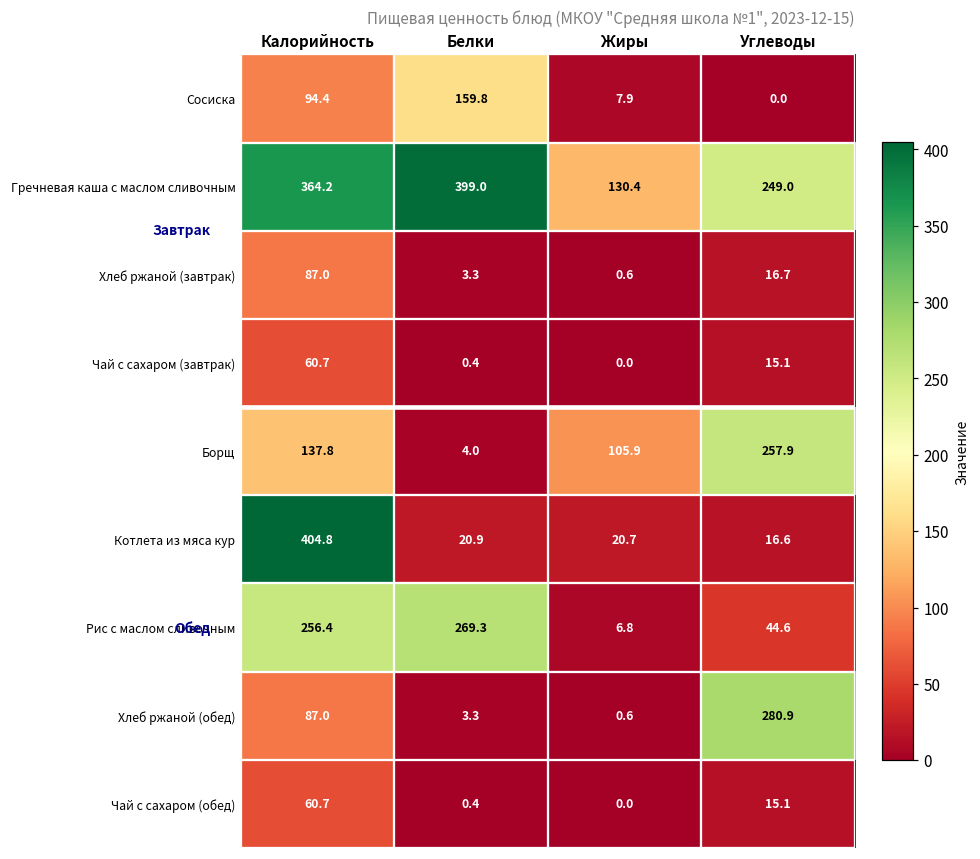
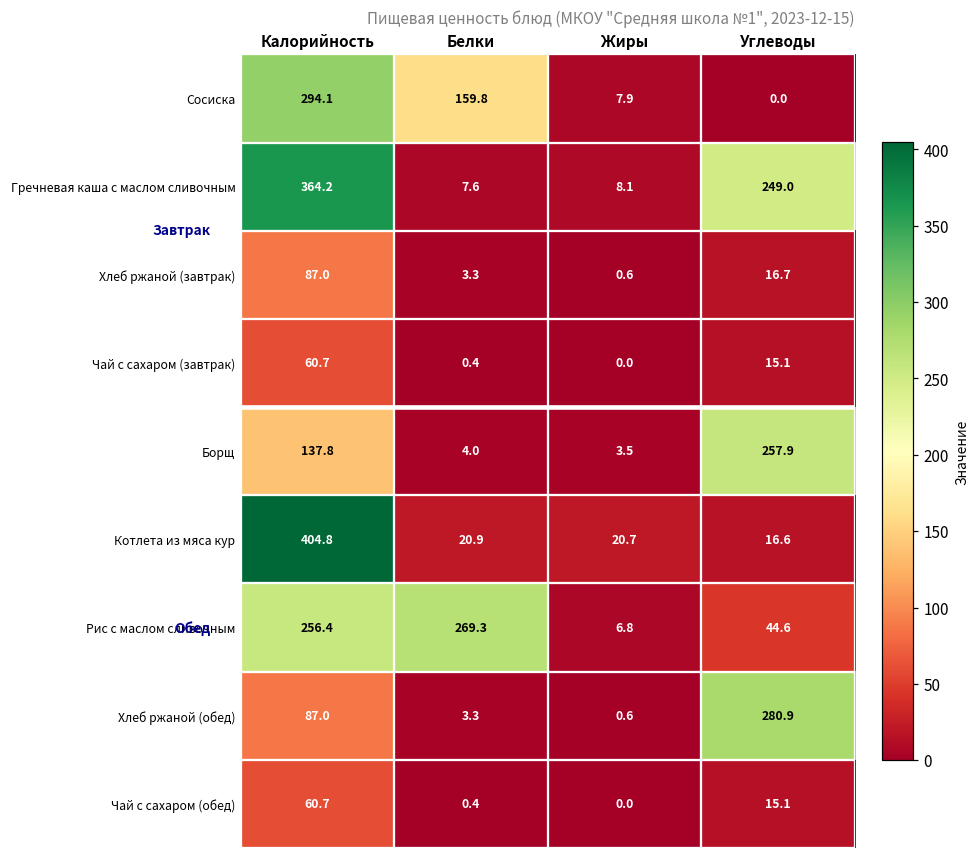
  {
    "Сосиска": {
-     "Калорийность": 94.4,
+     "Калорийность": 294.1,
      "Белки": 159.8,
      "Жиры": 7.9,
      "Углеводы": 0.0
    },
    "Гречневая каша с маслом сливочным": {
      "Калорийность": 364.2,
-     "Белки": 399.0,
-     "Жиры": 130.4,
+     "Белки": 7.6,
+     "Жиры": 8.1,
      "Углеводы": 249.0
    },
    "Хлеб ржаной (завтрак)": {
      "Калорийность": 87.0,
      "Белки": 3.3,
      "Жиры": 0.6,
      "Углеводы": 16.7
    },
    "Чай с сахаром (завтрак)": {
      "Калорийность": 60.7,
      "Белки": 0.4,
      "Жиры": 0.0,
      "Углеводы": 15.1
    },
    "Борщ": {
      "Калорийность": 137.8,
      "Белки": 4.0,
-     "Жиры": 105.9,
+     "Жиры": 3.5,
      "Углеводы": 257.9
    },
    "Котлета из мяса кур": {
      "Калорийность": 404.8,
      "Белки": 20.9,
      "Жиры": 20.7,
      "Углеводы": 16.6
    },
    "Рис с маслом сливочным": {
      "Калорийность": 256.4,
      "Белки": 269.3,
      "Жиры": 6.8,
      "Углеводы": 44.6
    },
    "Хлеб ржаной (обед)": {
      "Калорийность": 87.0,
      "Белки": 3.3,
      "Жиры": 0.6,
      "Углеводы": 280.9
    },
    "Чай с сахаром (обед)": {
      "Калорийность": 60.7,
      "Белки": 0.4,
      "Жиры": 0.0,
      "Углеводы": 15.1
    }
  }
